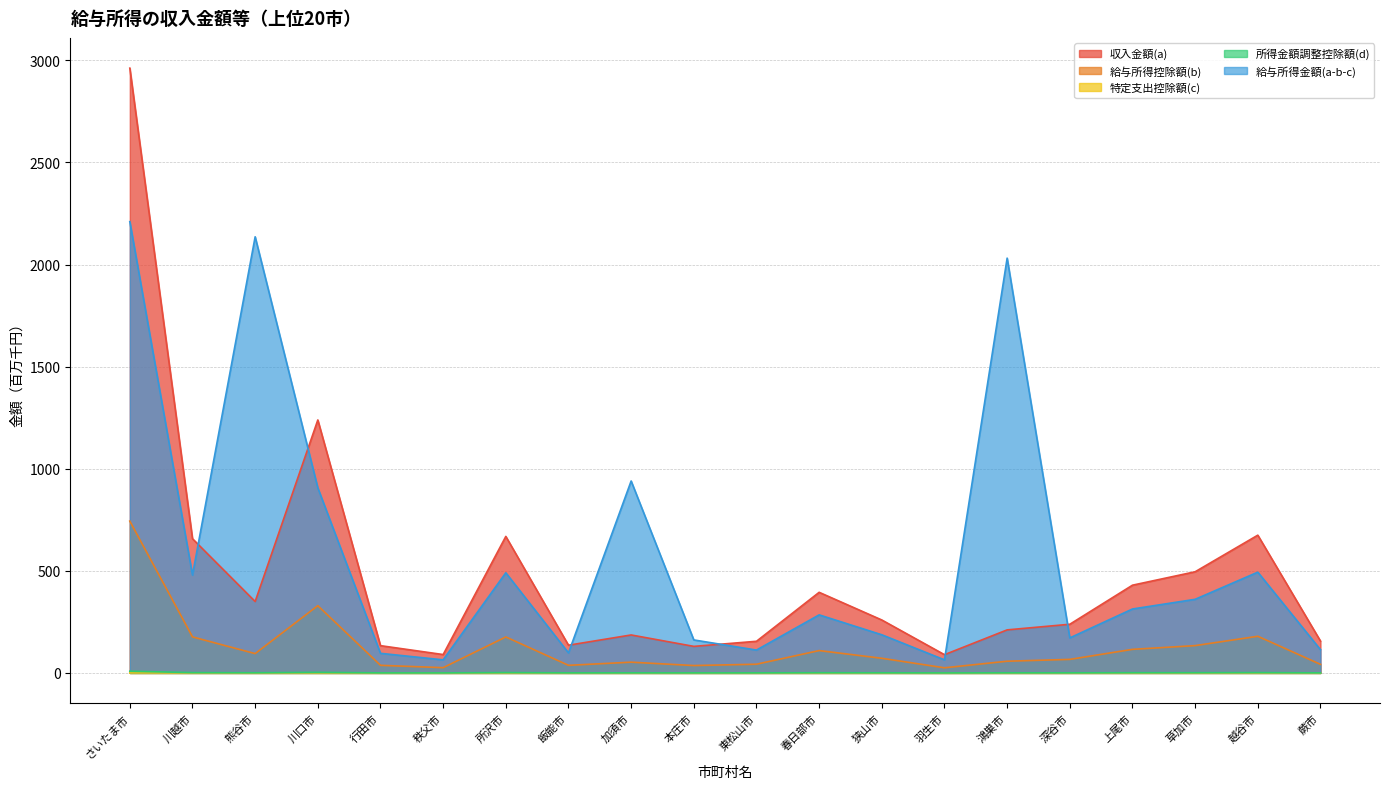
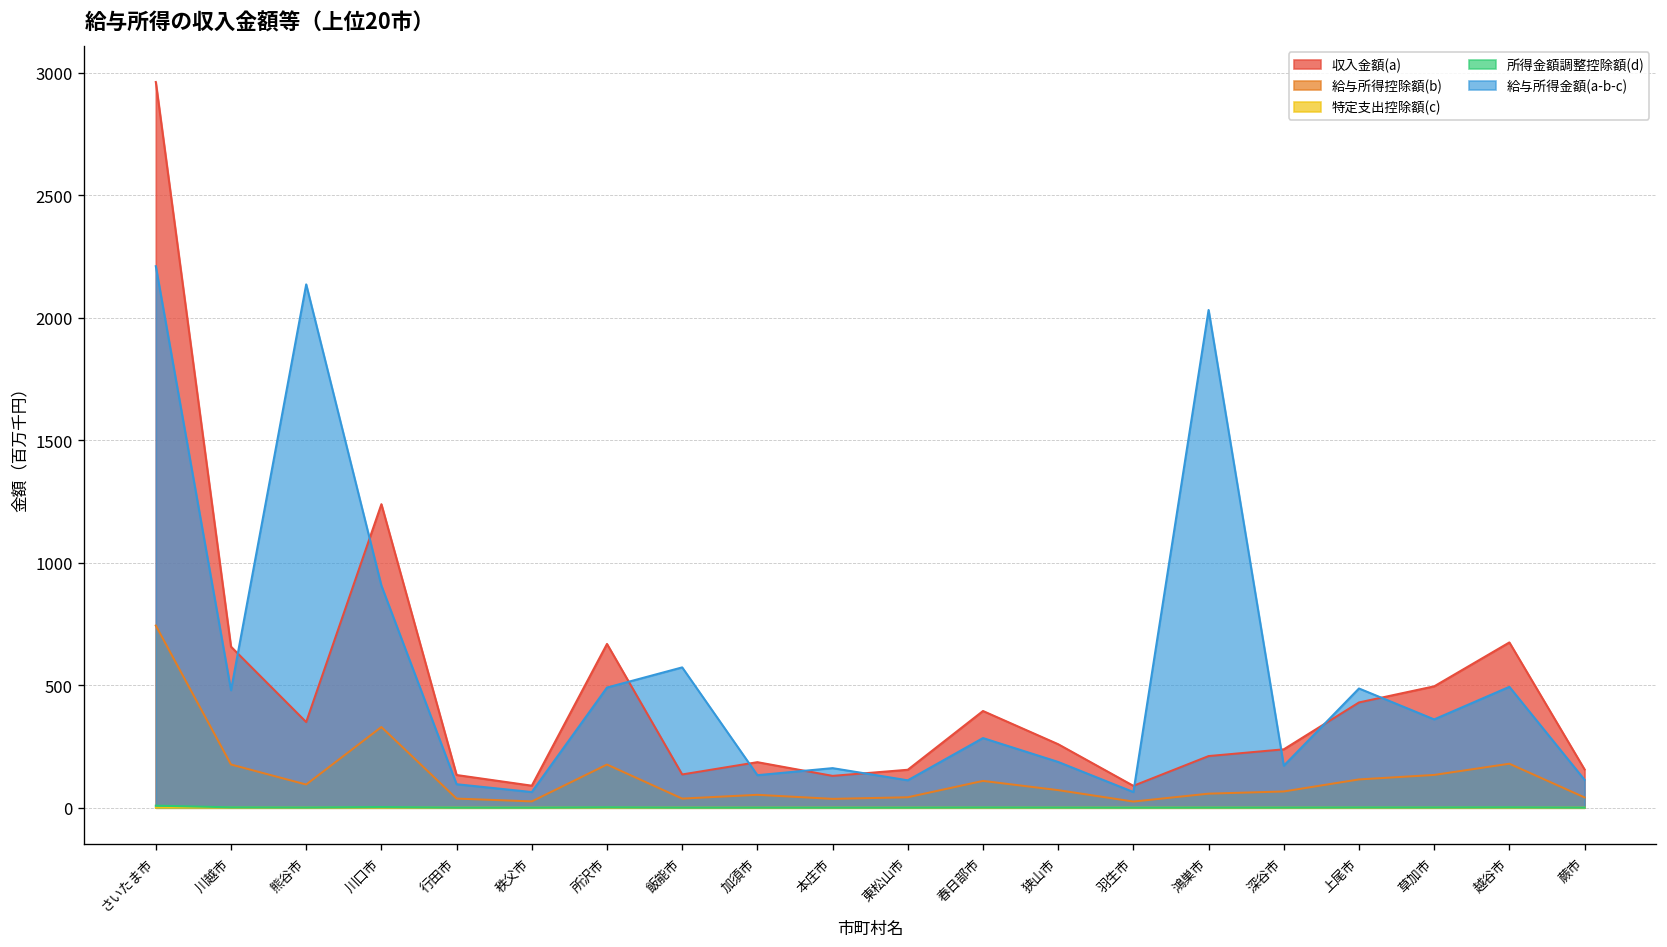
  {
    "給与所得金額(a-b-c)": {
      "さいたま市": 2210,
      "川越市": 480,
      "熊谷市": 2140,
      "川口市": 910,
      "行田市": 100,
      "秩父市": 60,
      "所沢市": 490,
-     "飯能市": 100,
-     "加須市": 940,
+     "飯能市": 570,
+     "加須市": 130,
      "本庄市": 160,
      "東松山市": 110,
      "春日部市": 280,
      "狭山市": 190,
      "羽生市": 60,
      "鴻巣市": 2030,
      "深谷市": 170,
-     "上尾市": 310,
+     "上尾市": 490,
      "草加市": 360,
      "越谷市": 490,
      "蕨市": 110
    }
  }
